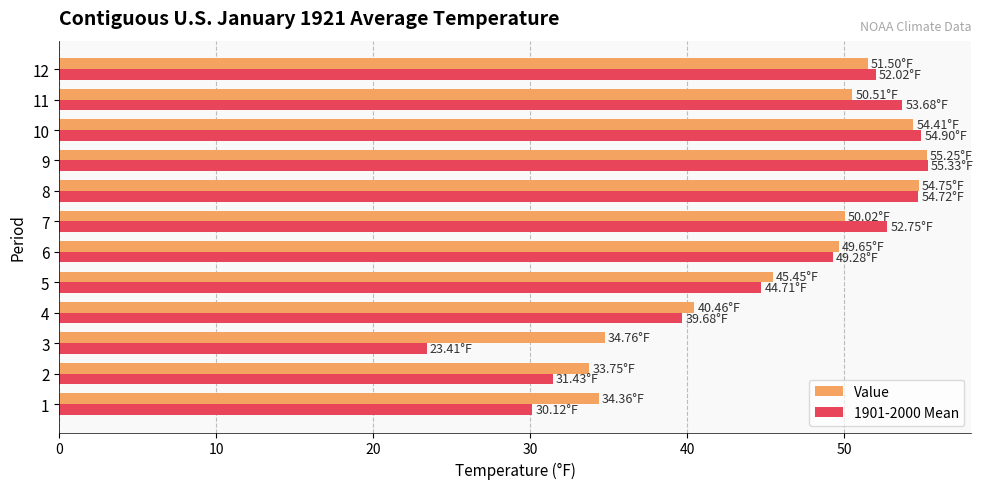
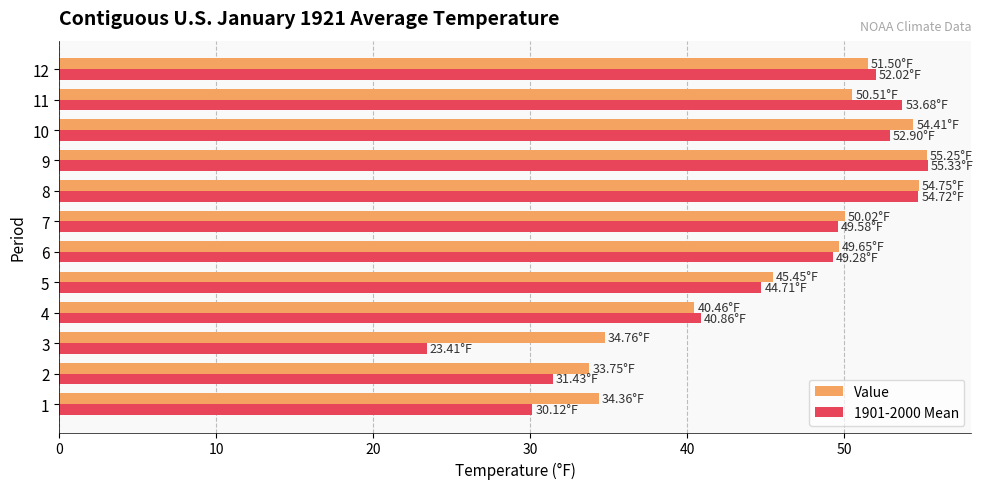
  {
    "Value": {
      "12": "51.50°F",
      "11": "50.51°F",
      "10": "54.41°F",
      "7": "50.02°F",
      "5": "45.45°F",
      "4": "40.46°F",
      "3": "34.76°F",
      "2": "33.75°F",
      "1": "34.36°F"
    },
    "1901-2000 Mean": {
      "12": "52.02°F",
      "11": "53.68°F",
-     "10": "54.90°F",
-     "7": "52.75°F",
+     "10": "52.90°F",
+     "7": "49.58°F",
      "5": "44.71°F",
-     "4": "39.68°F",
+     "4": "40.86°F",
      "3": "23.41°F",
      "2": "31.43°F",
      "1": "30.12°F"
    }
  }
